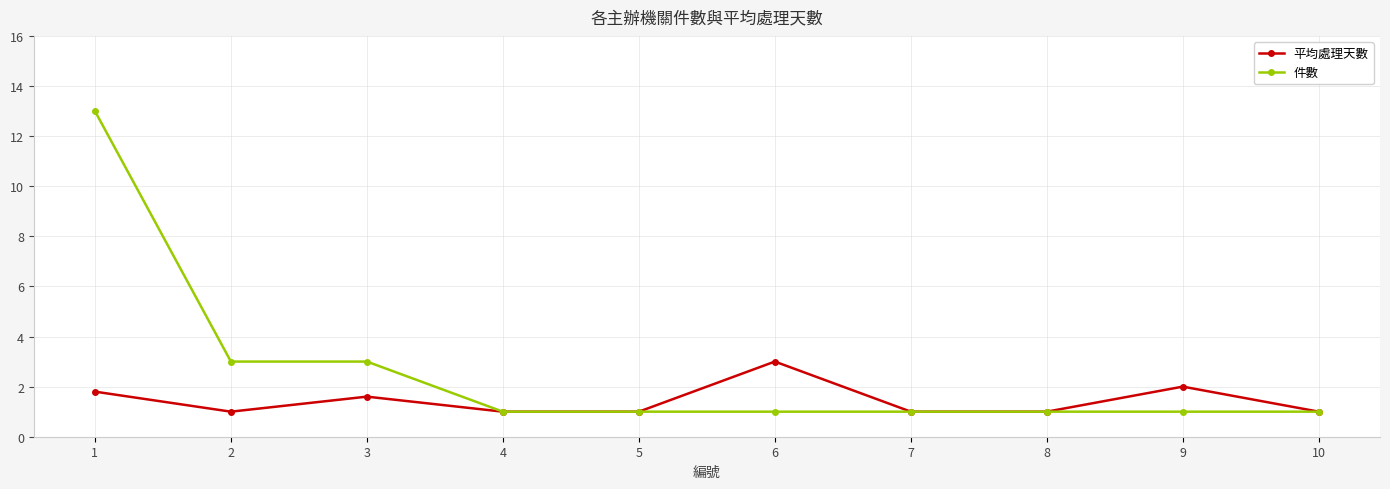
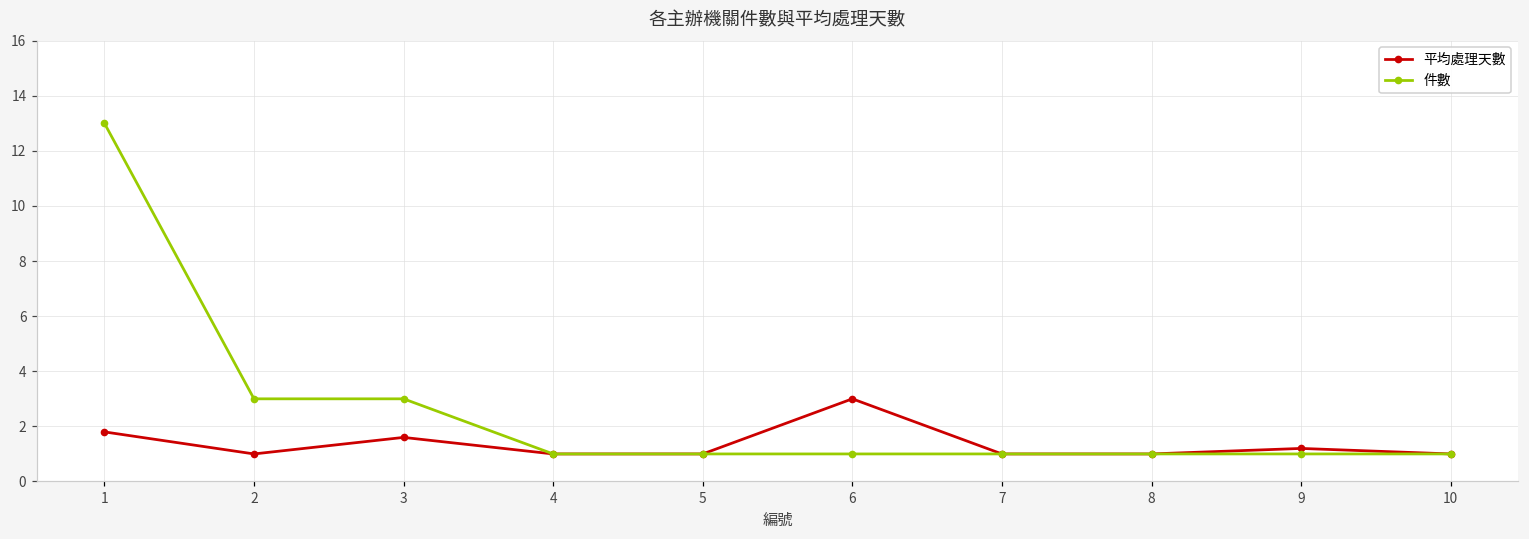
  {
    "平均處理天數": {
      "1": 1.8,
      "2": 1.0,
      "3": 1.6,
      "6": 3.0,
-     "9": 2.0
+     "9": 1.2
    },
    "件數": {
      "1": 13.0,
      "2": 3.0,
      "3": 3.0,
      "6": 1.0,
      "9": 1.0
    }
  }
